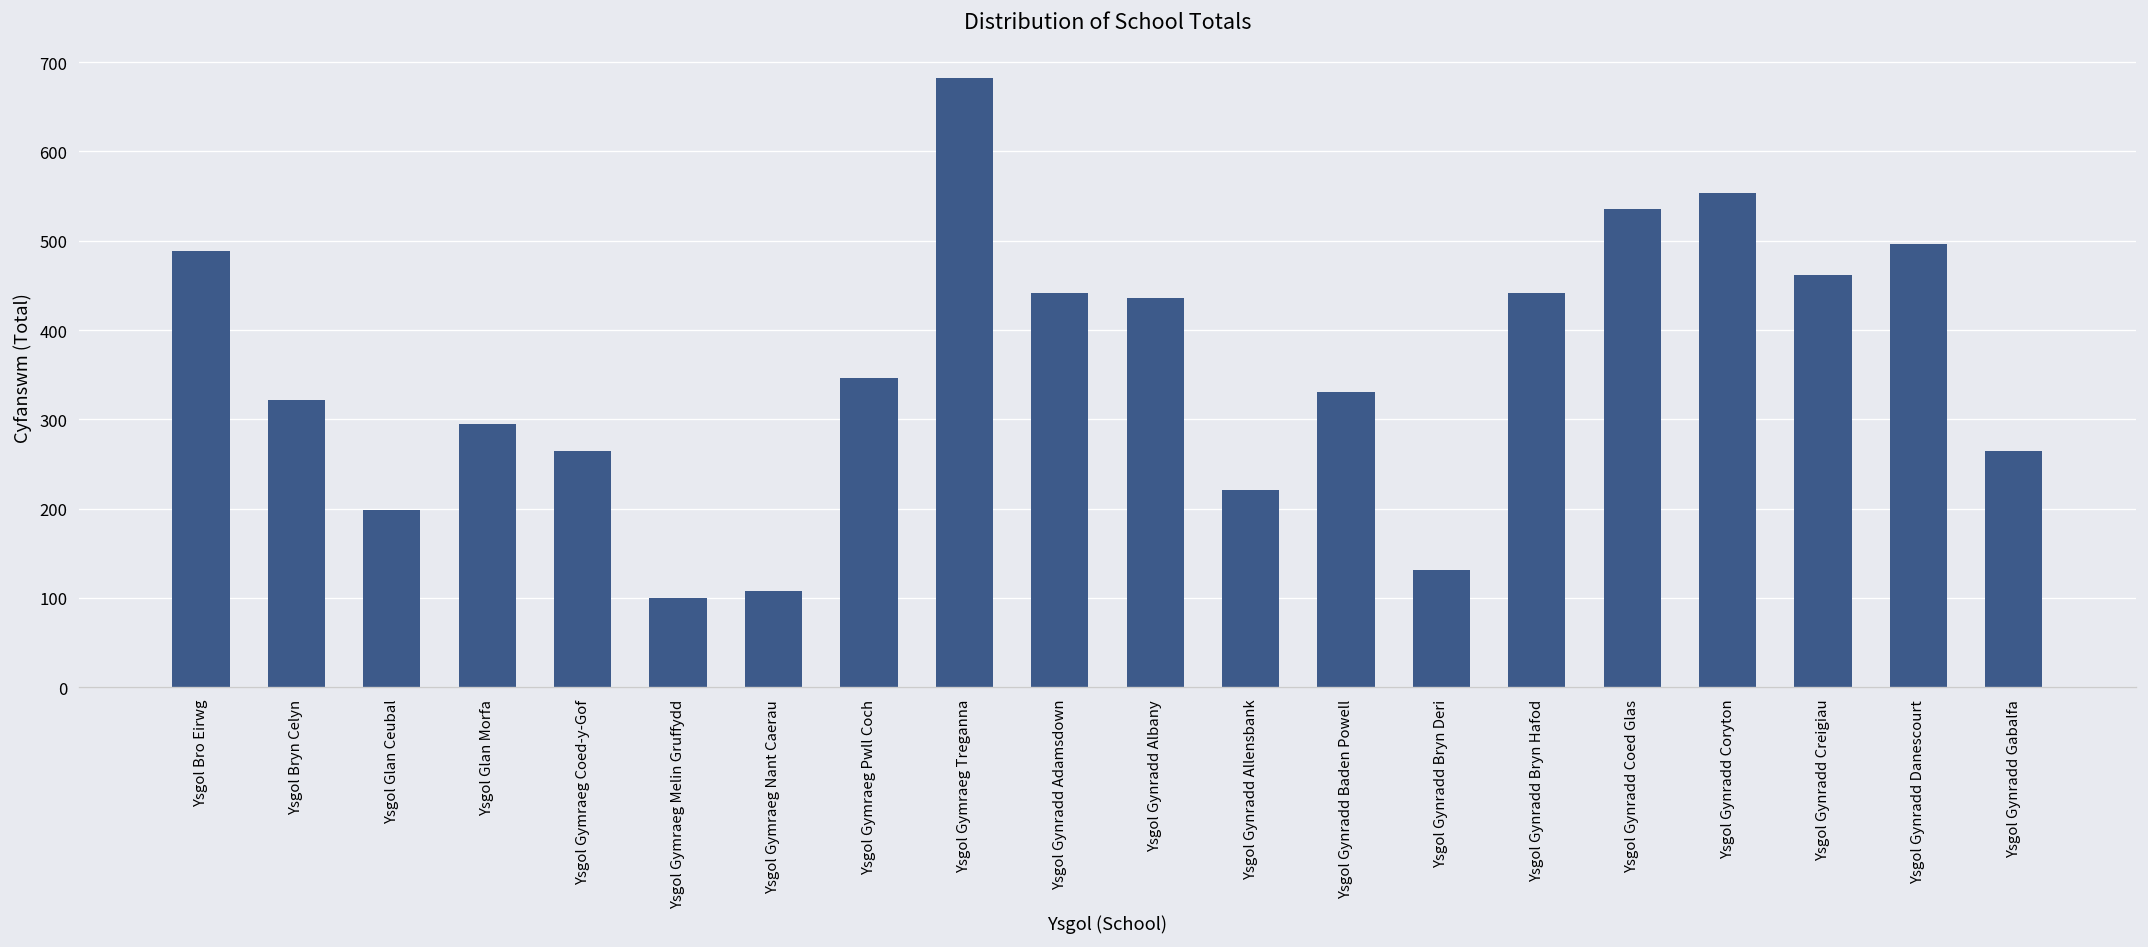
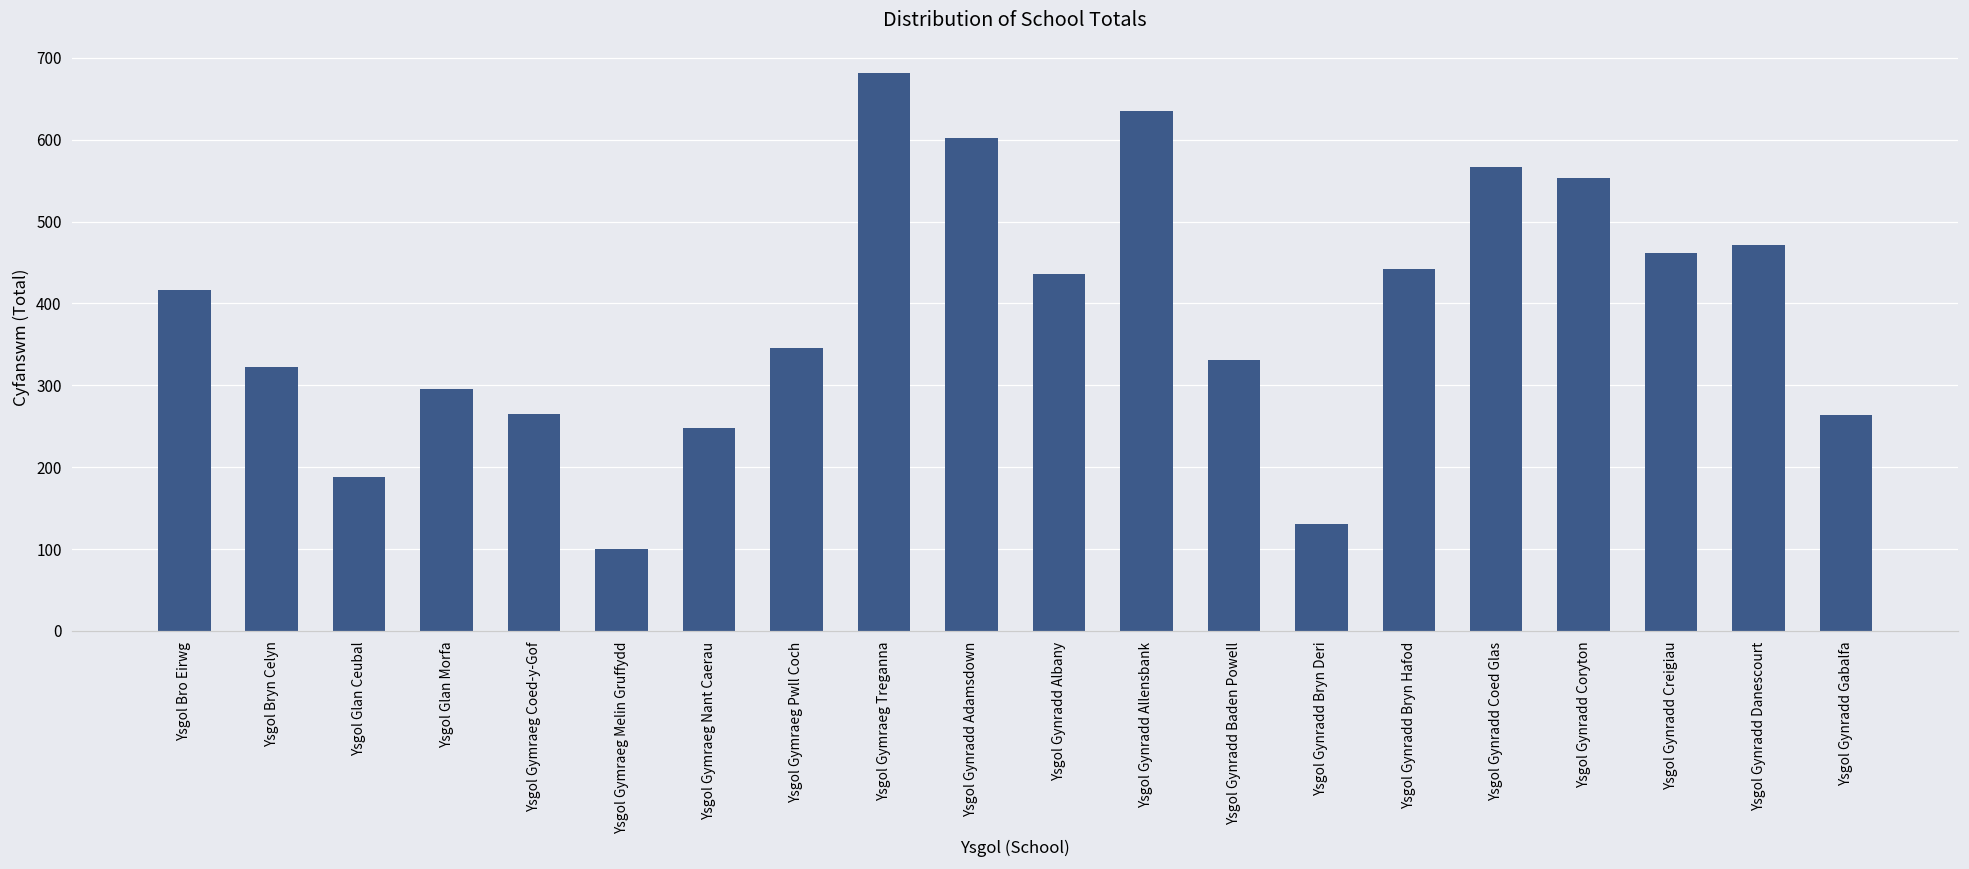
  {
-   "Ysgol Bro Eirwg": 490,
+   "Ysgol Bro Eirwg": 420,
    "Ysgol Bryn Celyn": 320,
-   "Ysgol Glan Ceubal": 200,
+   "Ysgol Glan Ceubal": 190,
    "Ysgol Glan Morfa": 300,
    "Ysgol Gymraeg Coed-y-Gof": 270,
    "Ysgol Gymraeg Melin Gruffydd": 100,
-   "Ysgol Gymraeg Nant Caerau": 110,
+   "Ysgol Gymraeg Nant Caerau": 250,
    "Ysgol Gymraeg Pwll Coch": 350,
    "Ysgol Gymraeg Treganna": 680,
-   "Ysgol Gynradd Adamsdown": 440,
+   "Ysgol Gynradd Adamsdown": 600,
    "Ysgol Gynradd Albany": 440,
-   "Ysgol Gynradd Allensbank": 220,
+   "Ysgol Gynradd Allensbank": 640,
    "Ysgol Gynradd Baden Powell": 330,
    "Ysgol Gynradd Bryn Deri": 130,
    "Ysgol Gynradd Bryn Hafod": 440,
-   "Ysgol Gynradd Coed Glas": 540,
+   "Ysgol Gynradd Coed Glas": 570,
    "Ysgol Gynradd Coryton": 550,
    "Ysgol Gynradd Creigiau": 460,
-   "Ysgol Gynradd Danescourt": 500,
+   "Ysgol Gynradd Danescourt": 470,
    "Ysgol Gynradd Gabalfa": 260
  }
